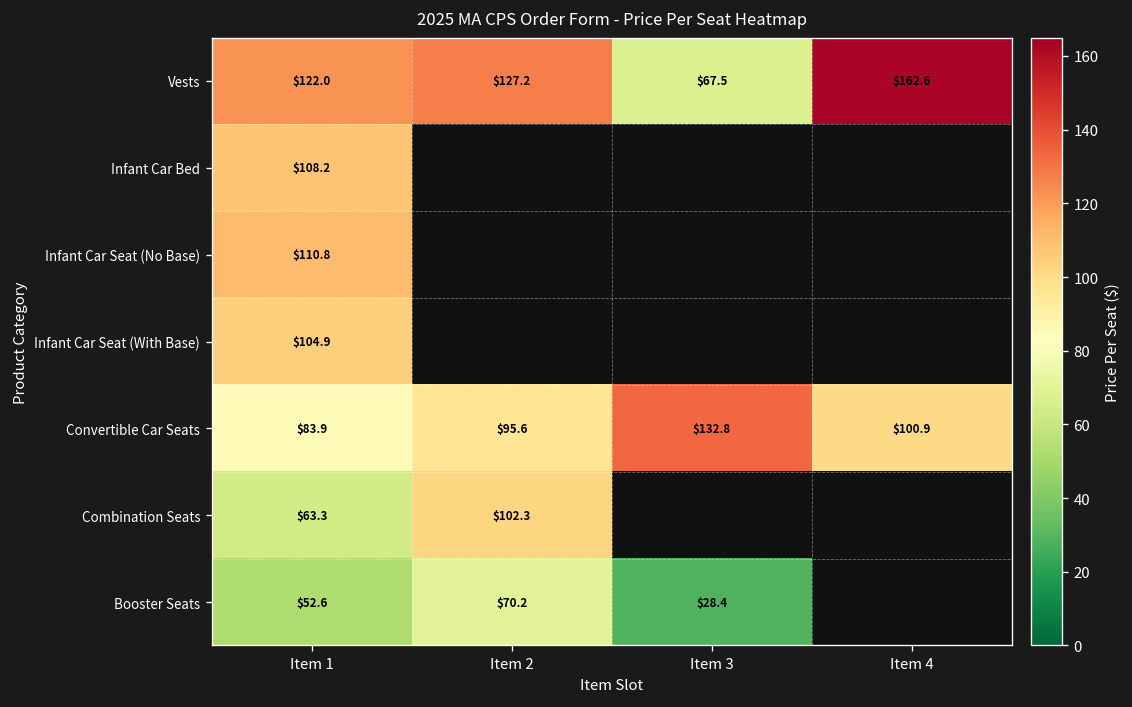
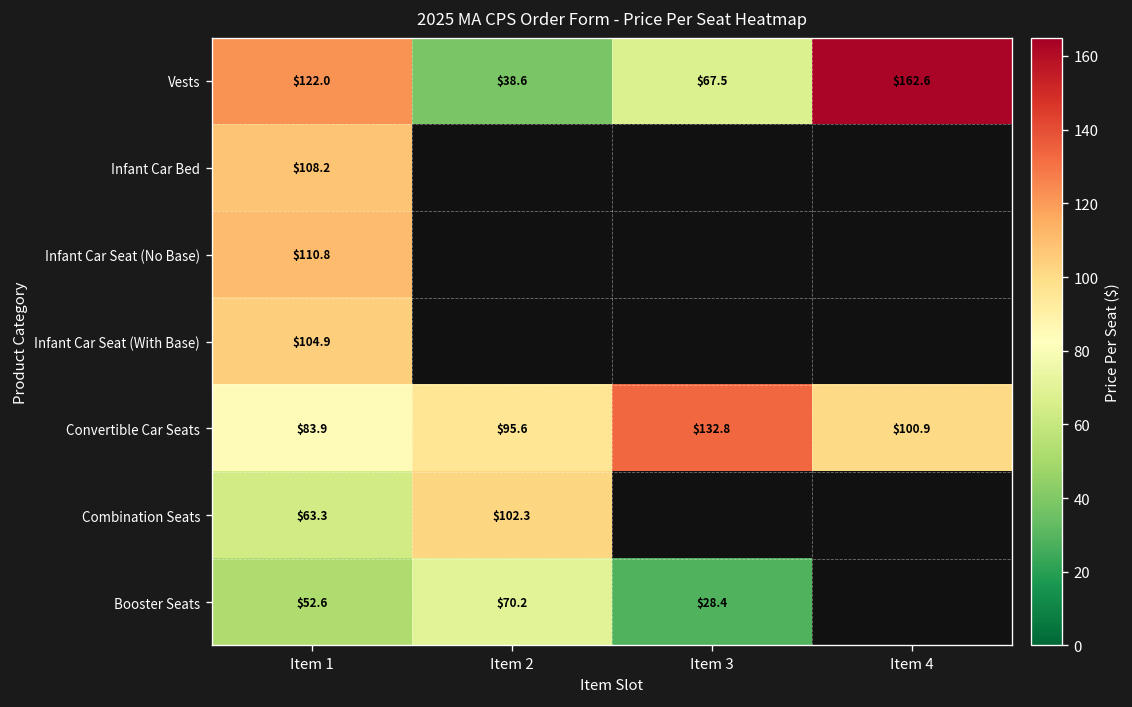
  {
    "Vests": {
      "Item 1": "$122.0",
-     "Item 2": "$127.2",
+     "Item 2": "$38.6",
      "Item 3": "$67.5",
      "Item 4": "$162.6"
    },
    "Infant Car Bed": {
      "Item 1": "$108.2"
    },
    "Infant Car Seat (No Base)": {
      "Item 1": "$110.8"
    },
    "Infant Car Seat (With Base)": {
      "Item 1": "$104.9"
    },
    "Convertible Car Seats": {
      "Item 1": "$83.9",
      "Item 2": "$95.6",
      "Item 3": "$132.8",
      "Item 4": "$100.9"
    },
    "Combination Seats": {
      "Item 1": "$63.3",
      "Item 2": "$102.3"
    },
    "Booster Seats": {
      "Item 1": "$52.6",
      "Item 2": "$70.2",
      "Item 3": "$28.4"
    }
  }
